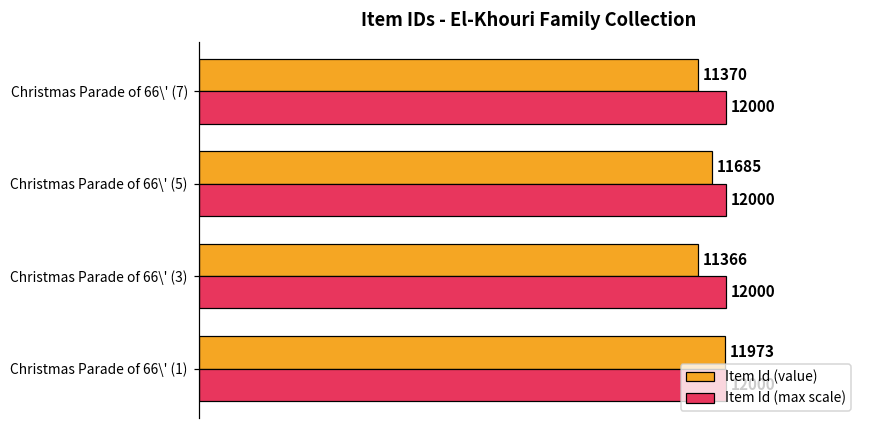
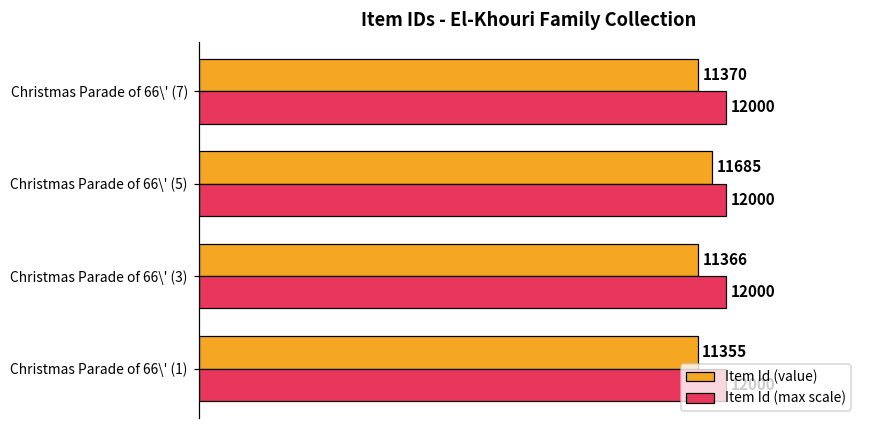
  {
    "Item Id (value)": {
      "Christmas Parade of 66\\' (7)": 11370,
      "Christmas Parade of 66\\' (5)": 11685,
      "Christmas Parade of 66\\' (3)": 11366,
-     "Christmas Parade of 66\\' (1)": 11973
+     "Christmas Parade of 66\\' (1)": 11355
    },
    "Item Id (max scale)": {
      "Christmas Parade of 66\\' (7)": 12000,
      "Christmas Parade of 66\\' (5)": 12000,
      "Christmas Parade of 66\\' (3)": 12000
    }
  }
